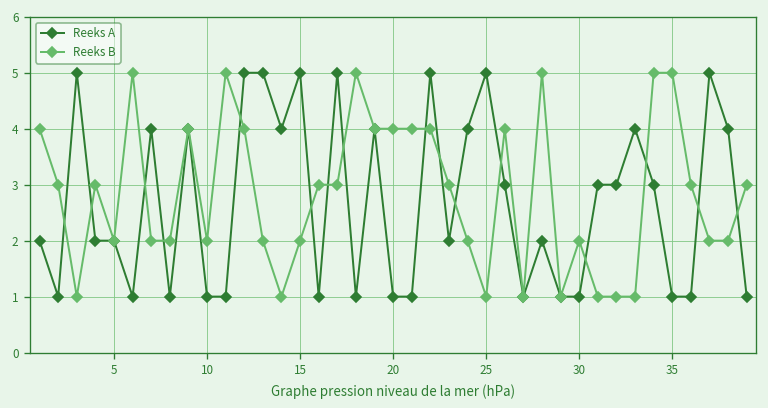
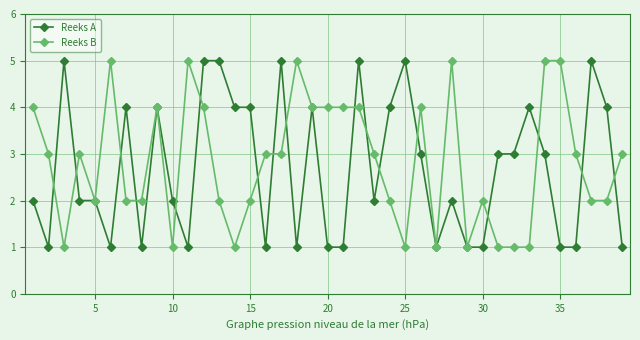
  {
    "Reeks A": {
-     "10": 1,
-     "15": 5,
+     "10": 2,
+     "15": 4,
      "20": 1,
      "25": 5,
      "30": 1,
      "35": 1
    },
    "Reeks B": {
-     "10": 2,
+     "10": 1,
      "15": 2,
      "20": 4,
      "25": 1,
      "30": 2,
      "35": 5
    }
  }
